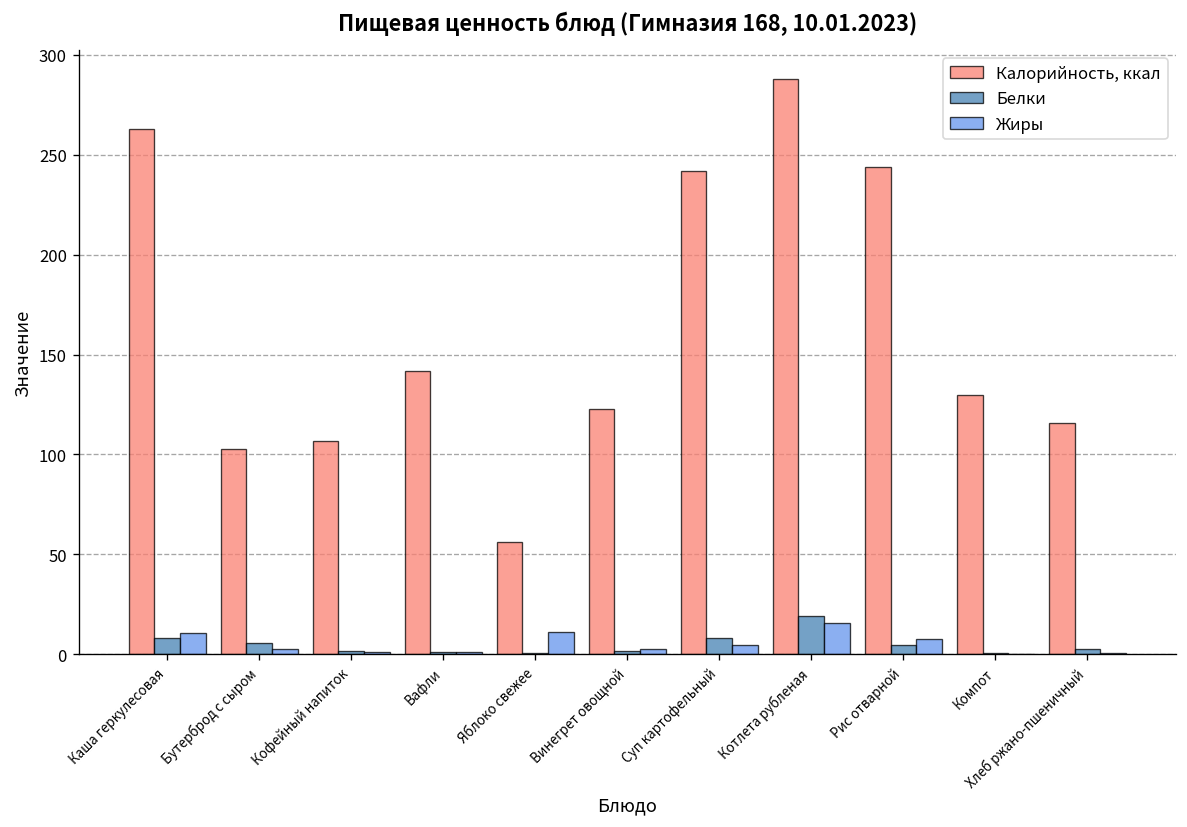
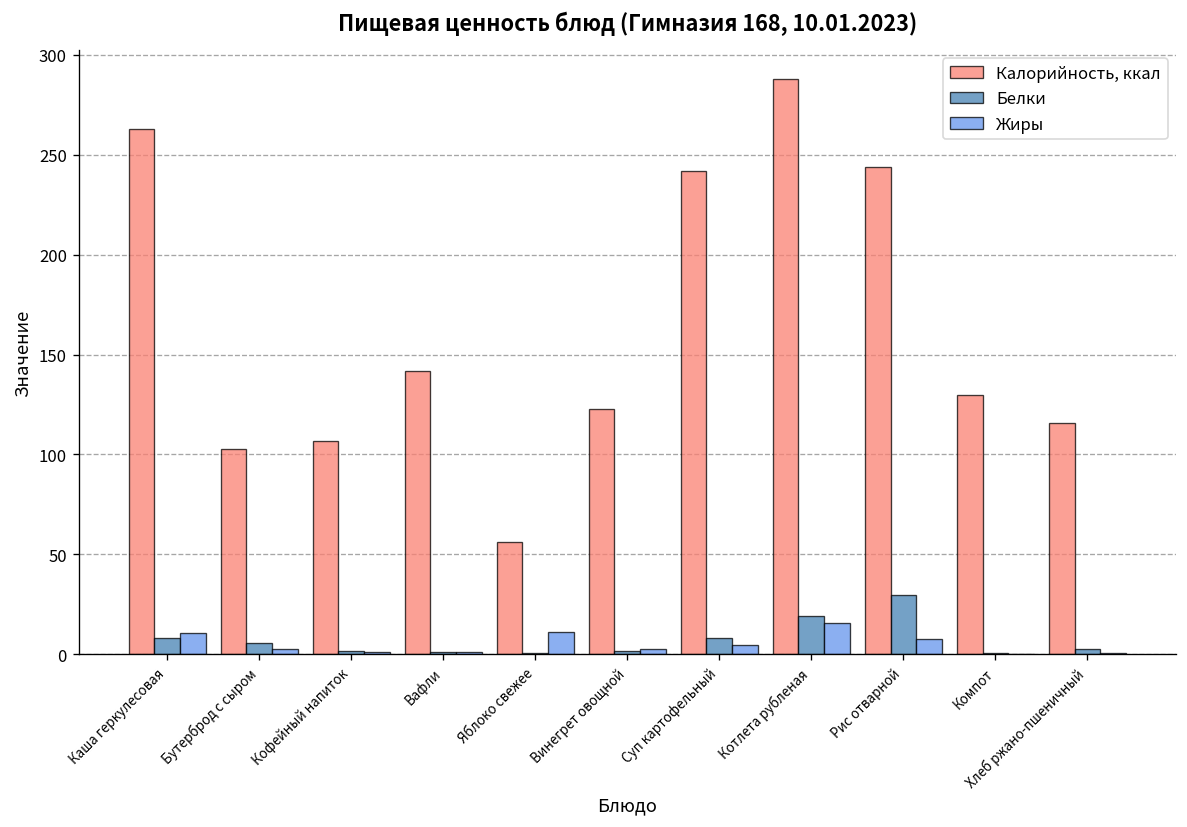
  {
    "Калорийность, ккал": {
      "Каша геркулесовая": 263,
      "Бутерброд с сыром": 103,
      "Кофейный напиток": 107,
      "Вафли": 142,
      "Яблоко свежее": 56,
      "Винегрет овощной": 123,
      "Суп картофельный": 242,
      "Котлета рубленая": 288,
      "Рис отварной": 244,
      "Компот": 130,
      "Хлеб ржано-пшеничный": 116
    },
    "Белки": {
      "Каша геркулесовая": 8,
      "Бутерброд с сыром": 6,
      "Суп картофельный": 8,
      "Котлета рубленая": 19,
-     "Рис отварной": 4,
+     "Рис отварной": 30,
      "Хлеб ржано-пшеничный": 3
    },
    "Жиры": {
      "Каша геркулесовая": 10,
      "Бутерброд с сыром": 2,
      "Яблоко свежее": 11,
      "Винегрет овощной": 2,
      "Суп картофельный": 5,
      "Котлета рубленая": 15,
      "Рис отварной": 8
    }
  }
